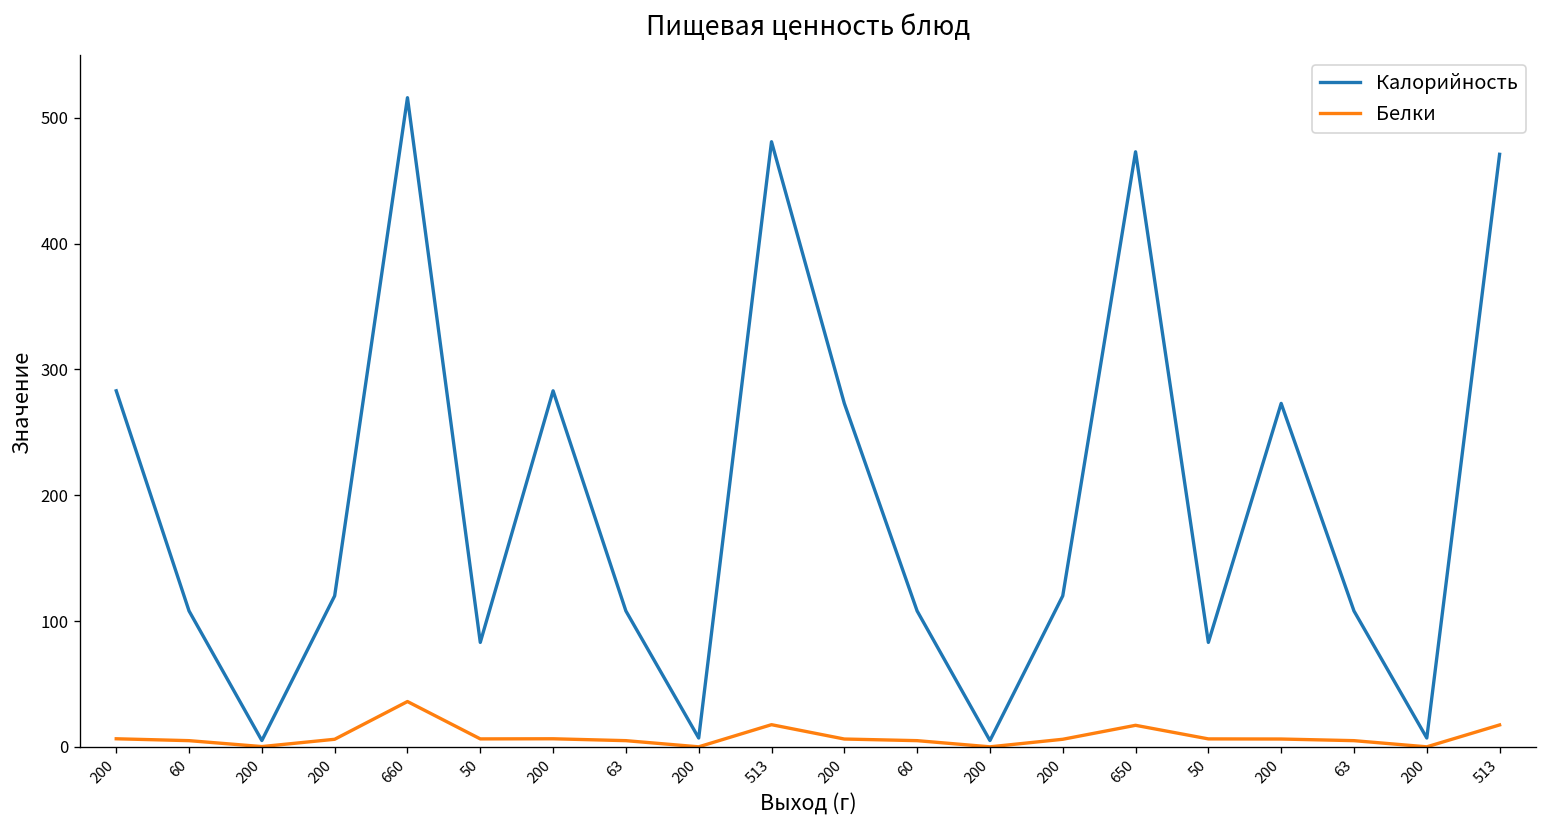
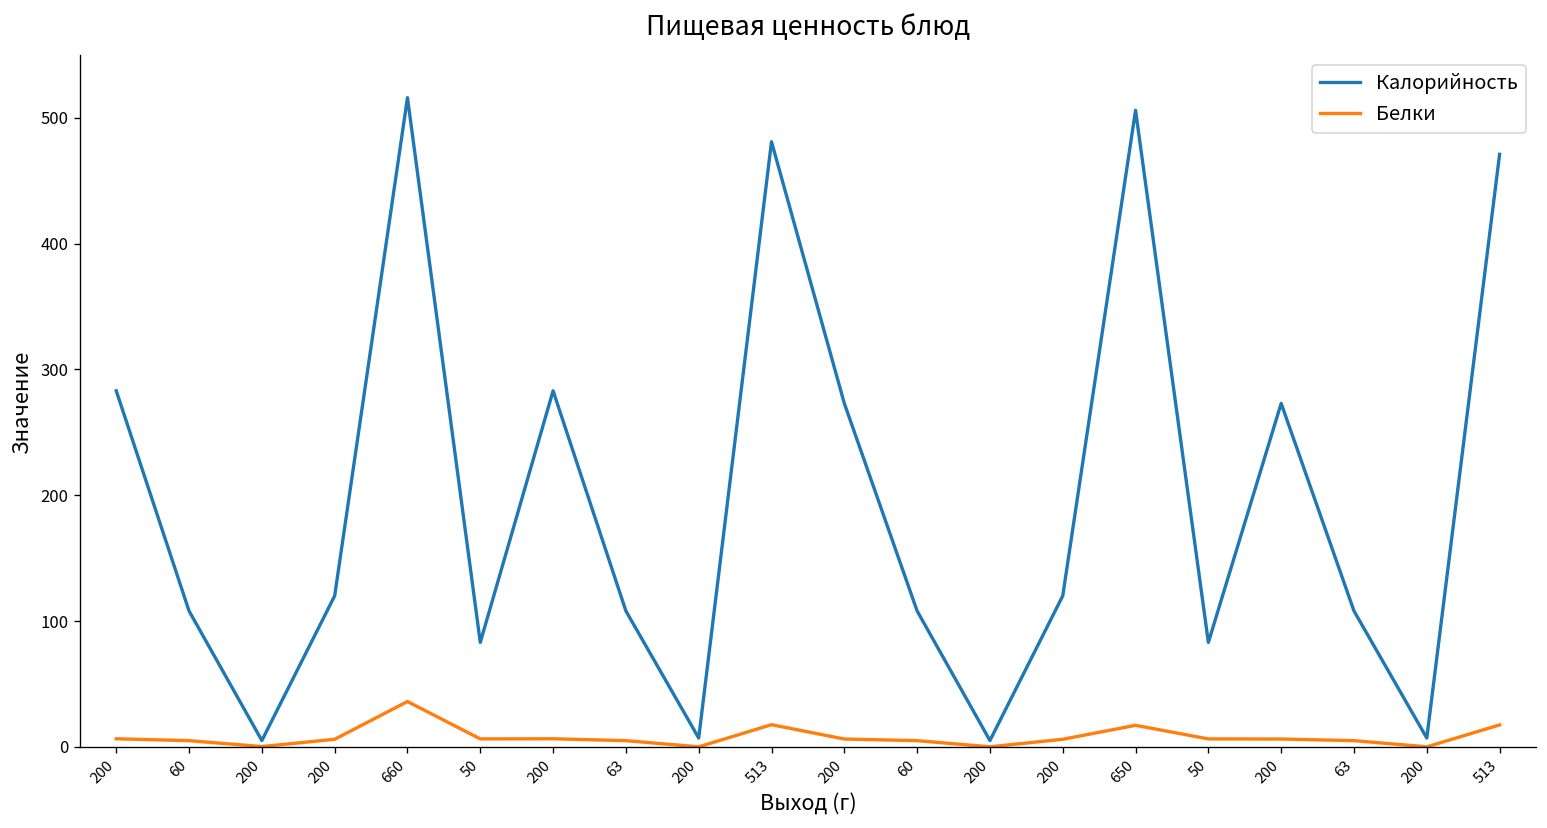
  {
    "Калорийность": {
      "660": 516,
-     "650": 473
+     "650": 506
    },
    "Белки": {
      "660": 36,
      "650": 17
    }
  }
